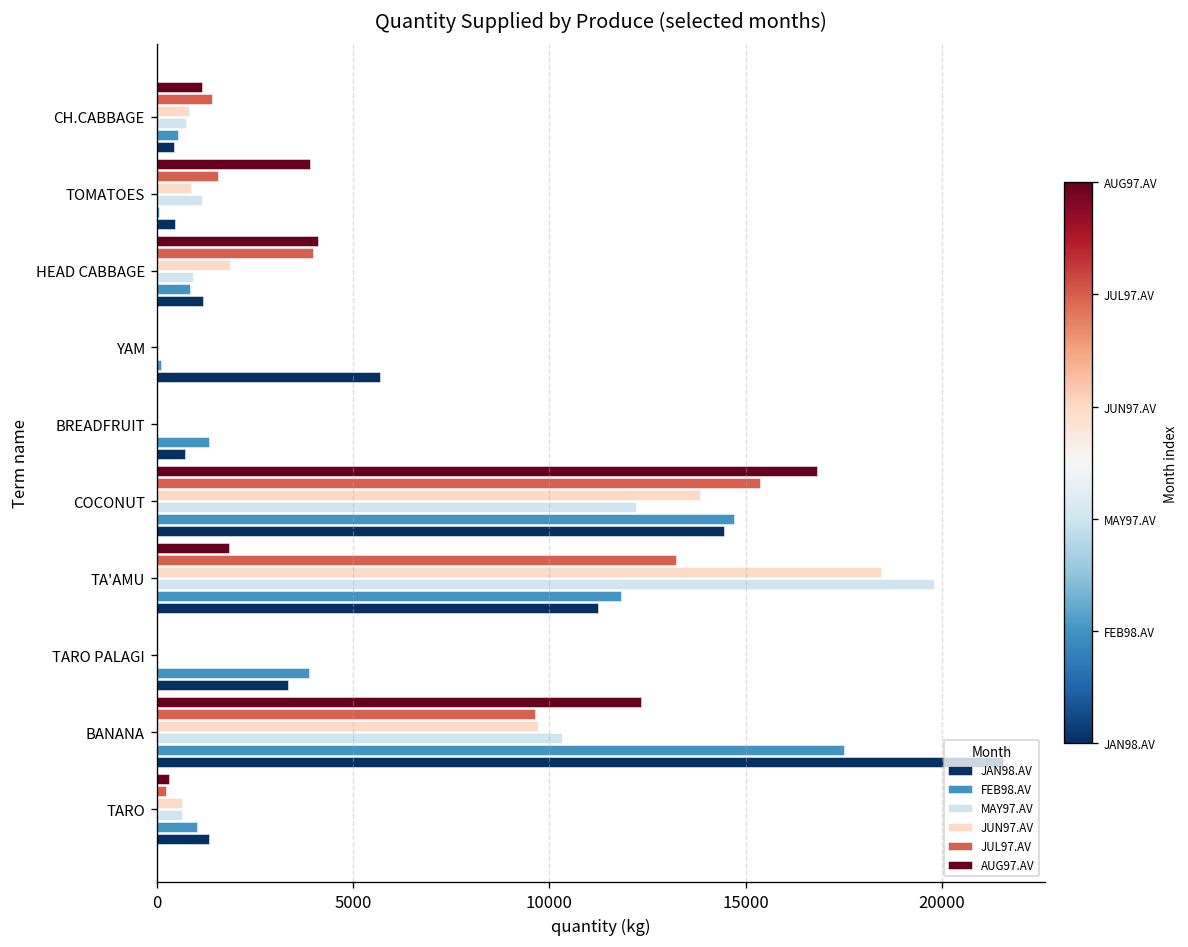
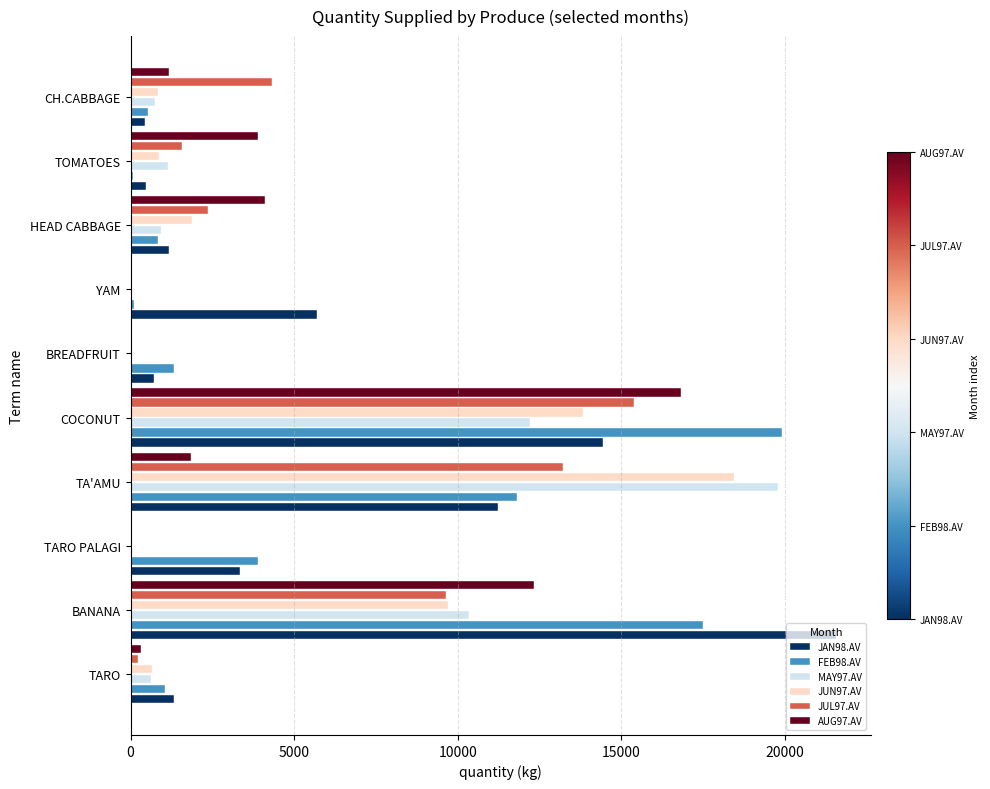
  {
    "JAN98.AV": {
      "CH.CABBAGE": 400,
      "TOMATOES": 500,
      "HEAD CABBAGE": 1200,
      "YAM": 5700,
      "BREADFRUIT": 700,
      "COCONUT": 14400,
      "TA'AMU": 11200,
      "TARO PALAGI": 3300,
      "TARO": 1300
    },
    "FEB98.AV": {
      "CH.CABBAGE": 500,
      "HEAD CABBAGE": 800,
      "YAM": 100,
      "BREADFRUIT": 1300,
-     "COCONUT": 14700,
+     "COCONUT": 19900,
      "TA'AMU": 11800,
      "TARO PALAGI": 3900,
      "BANANA": 17500,
      "TARO": 1000
    },
    "MAY97.AV": {
      "CH.CABBAGE": 800,
      "TOMATOES": 1200,
      "HEAD CABBAGE": 900,
      "YAM": 0,
      "BREADFRUIT": 0,
      "COCONUT": 12200,
      "TA'AMU": 19800,
      "TARO PALAGI": 0,
      "BANANA": 10300,
      "TARO": 600
    },
    "JUN97.AV": {
      "CH.CABBAGE": 800,
      "TOMATOES": 900,
      "HEAD CABBAGE": 1900,
      "YAM": 0,
      "BREADFRUIT": 0,
      "COCONUT": 13800,
      "TA'AMU": 18400,
      "TARO PALAGI": 0,
      "BANANA": 9700,
      "TARO": 600
    },
    "JUL97.AV": {
-     "CH.CABBAGE": 1400,
+     "CH.CABBAGE": 4300,
      "TOMATOES": 1600,
-     "HEAD CABBAGE": 4000,
+     "HEAD CABBAGE": 2400,
      "YAM": 0,
      "BREADFRUIT": 0,
      "COCONUT": 15400,
      "TA'AMU": 13200,
      "TARO PALAGI": 0,
      "BANANA": 9600,
      "TARO": 200
    },
    "AUG97.AV": {
      "CH.CABBAGE": 1200,
      "TOMATOES": 3900,
      "HEAD CABBAGE": 4100,
      "YAM": 0,
      "BREADFRUIT": 0,
      "COCONUT": 16800,
      "TA'AMU": 1800,
      "TARO PALAGI": 0,
      "BANANA": 12300,
      "TARO": 300
    }
  }
